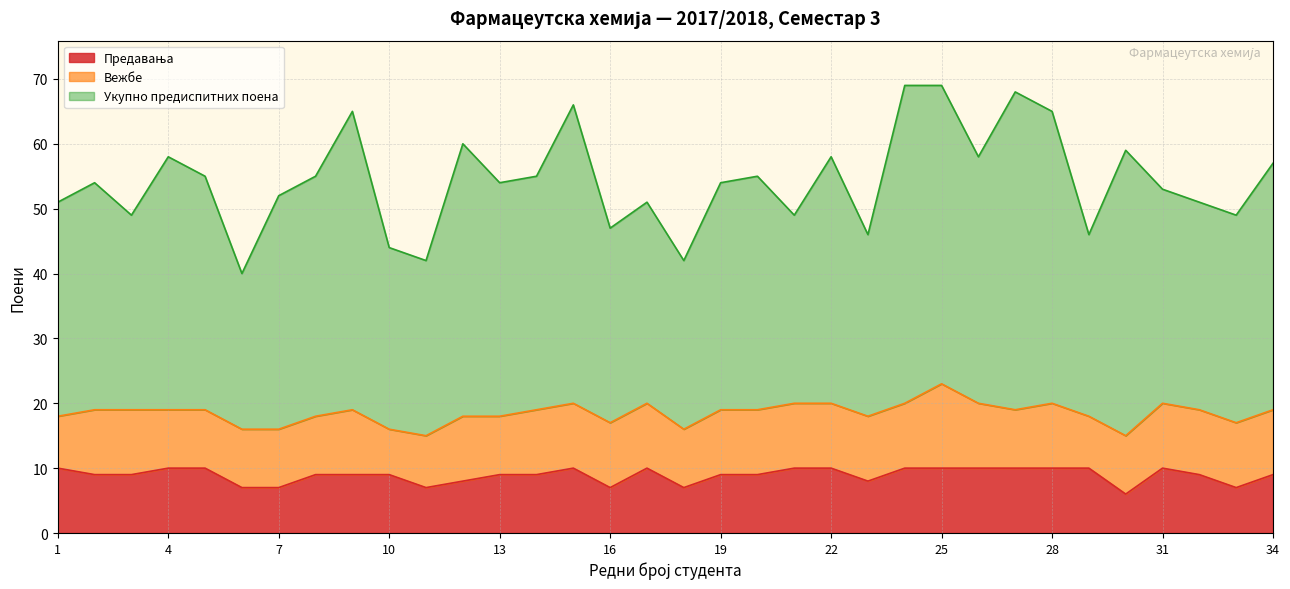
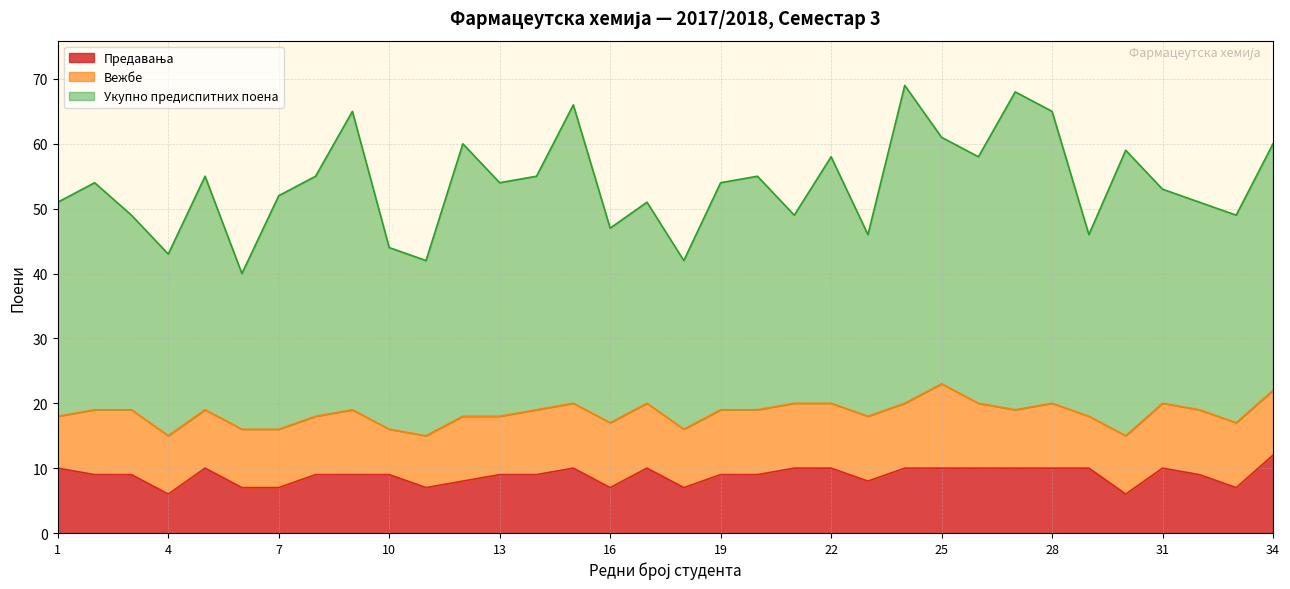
  {
    "Предавања": {
      "1": 10,
-     "4": 10,
+     "4": 6,
      "7": 7,
      "10": 9,
      "13": 9,
      "16": 7,
      "19": 9,
      "22": 10,
      "25": 10,
      "28": 10,
      "31": 10,
-     "34": 9
+     "34": 12
    },
    "Вежбе": {
      "1": 8,
      "4": 9,
      "7": 9,
      "10": 7,
      "13": 9,
      "16": 10,
      "19": 10,
      "22": 10,
      "25": 13,
      "28": 10,
      "31": 10,
      "34": 10
    },
    "Укупно предиспитних поена": {
      "1": 33,
-     "4": 39,
+     "4": 28,
      "7": 36,
      "10": 28,
      "13": 36,
      "16": 30,
      "19": 35,
      "22": 38,
-     "25": 46,
+     "25": 38,
      "28": 45,
      "31": 33,
      "34": 38
    }
  }
